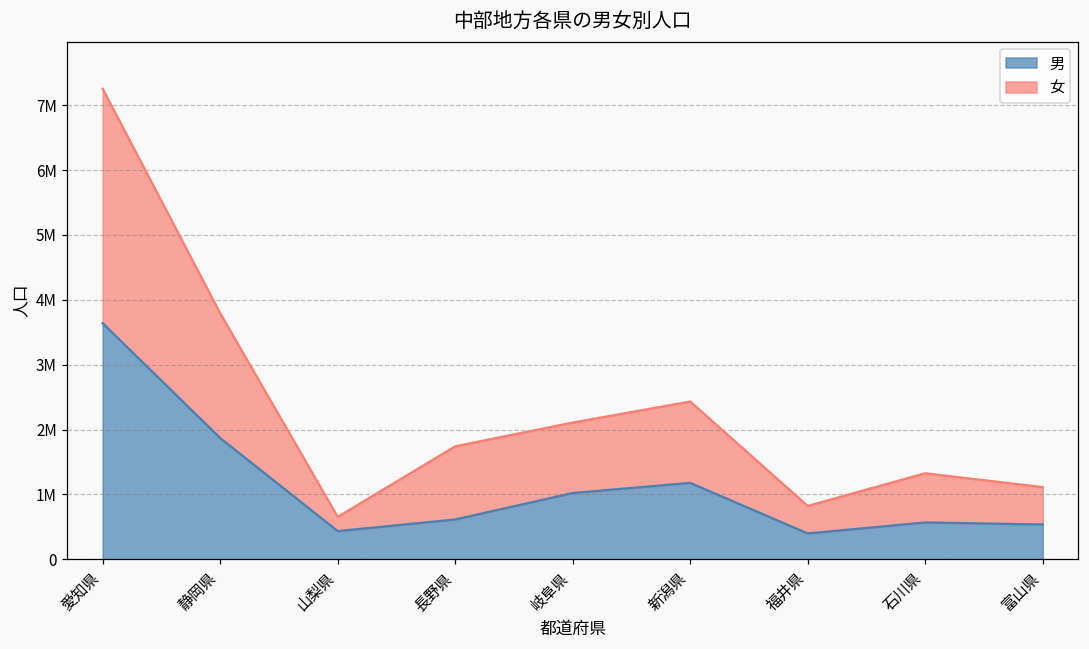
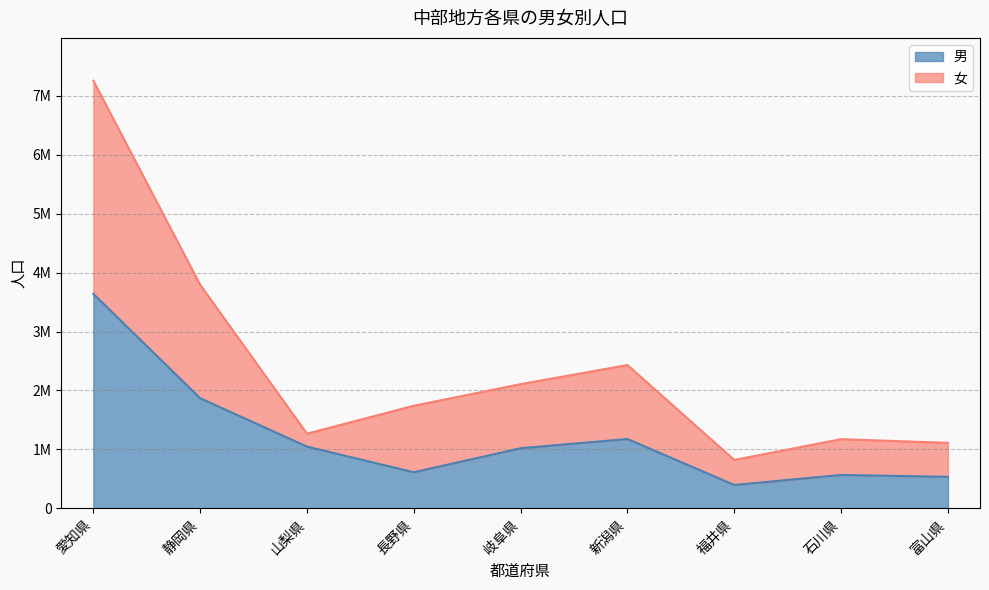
  {
    "男": {
      "愛知県": 3600000,
      "静岡県": 1900000,
-     "山梨県": 400000,
+     "山梨県": 1000000,
      "長野県": 600000,
      "岐阜県": 1000000,
      "新潟県": 1200000,
      "福井県": 400000,
      "石川県": 600000,
      "富山県": 500000
    },
    "女": {
      "愛知県": 3600000,
      "静岡県": 1900000,
      "山梨県": 200000,
      "長野県": 1100000,
      "岐阜県": 1100000,
      "新潟県": 1300000,
      "福井県": 400000,
-     "石川県": 800000,
+     "石川県": 600000,
      "富山県": 600000
    }
  }
